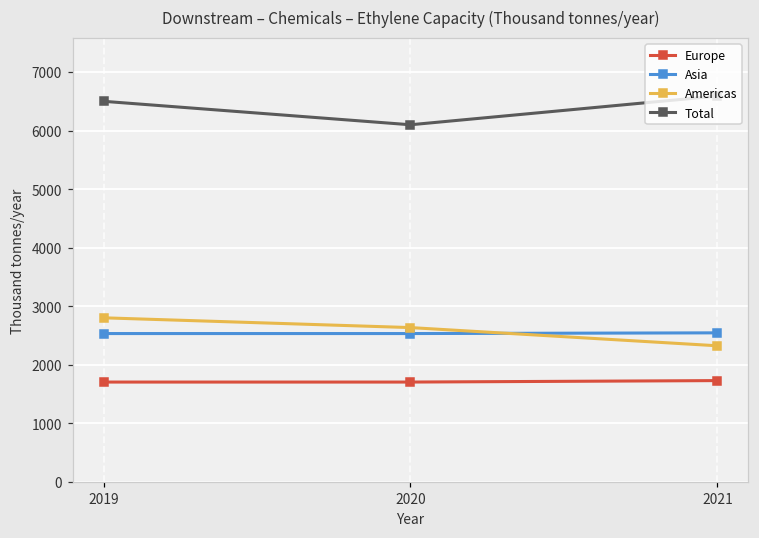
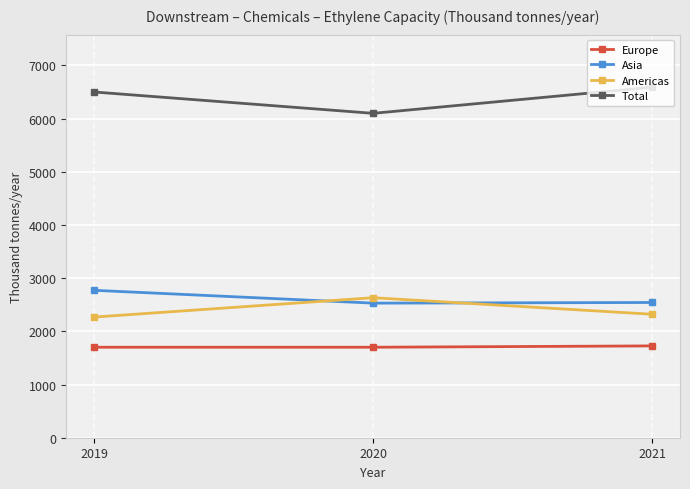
  {
    "Europe": {
      "2019": 1700,
      "2020": 1700,
      "2021": 1700
    },
    "Asia": {
-     "2019": 2500,
+     "2019": 2800,
      "2020": 2500,
      "2021": 2500
    },
    "Americas": {
-     "2019": 2800,
+     "2019": 2300,
      "2020": 2600,
      "2021": 2300
    },
    "Total": {
      "2019": 6500,
      "2020": 6100
    }
  }
